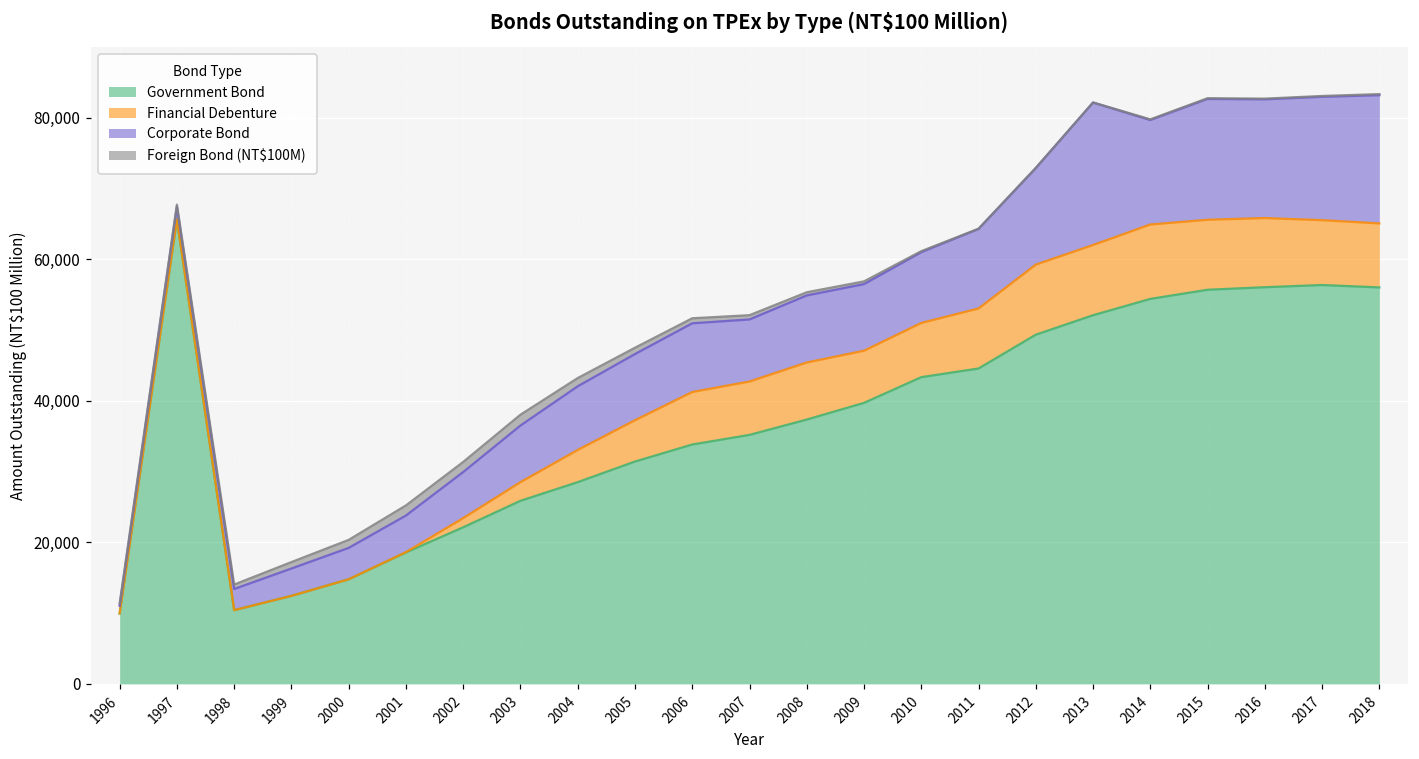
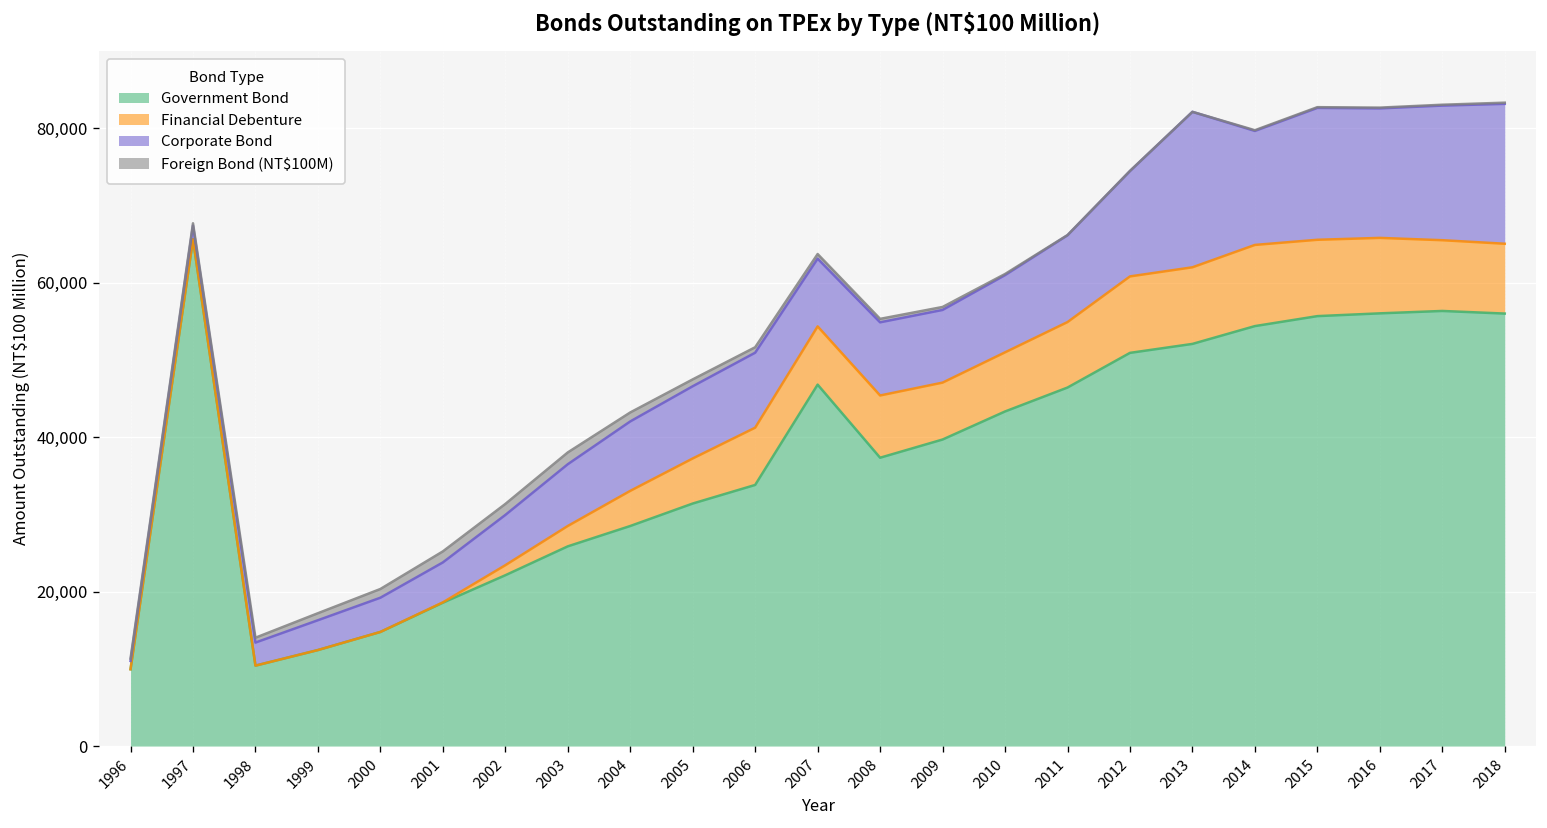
  {
    "Government Bond": {
      "2002": "22,000",
      "2003": "26,000",
      "2004": "29,000",
      "2005": "31,000",
      "2006": "34,000",
-     "2007": "35,000",
+     "2007": "47,000",
      "2008": "37,000",
      "2009": "40,000",
      "2010": "43,000",
-     "2011": "45,000",
-     "2012": "49,000",
+     "2011": "46,000",
+     "2012": "51,000",
      "2013": "52,000",
      "2014": "54,000",
      "2015": "56,000",
      "2016": "56,000",
      "2017": "56,000",
      "2018": "56,000"
    },
    "Financial Debenture": {
      "2002": "1,000",
      "2003": "3,000",
      "2004": "5,000",
      "2005": "6,000",
      "2006": "7,000",
      "2007": "8,000",
      "2008": "8,000",
      "2009": "7,000",
      "2010": "8,000",
      "2011": "8,000",
      "2012": "10,000",
      "2013": "10,000",
      "2014": "11,000",
      "2015": "10,000",
      "2016": "10,000",
      "2017": "9,000",
      "2018": "9,000"
    },
    "Corporate Bond": {
      "1998": "3,000",
      "1999": "4,000",
      "2000": "4,000",
      "2001": "5,000",
      "2002": "7,000",
      "2003": "8,000",
      "2004": "9,000",
      "2005": "9,000",
      "2006": "10,000",
      "2007": "9,000",
      "2008": "9,000"
    },
    "Foreign Bond (NT$100M)": {
      "1998": "1,000",
      "1999": "1,000",
      "2000": "1,000",
      "2001": "1,000",
      "2002": "1,000",
      "2003": "2,000",
      "2004": "1,000",
      "2005": "1,000",
      "2006": "1,000",
      "2007": "1,000",
      "2008": "0"
    }
  }
